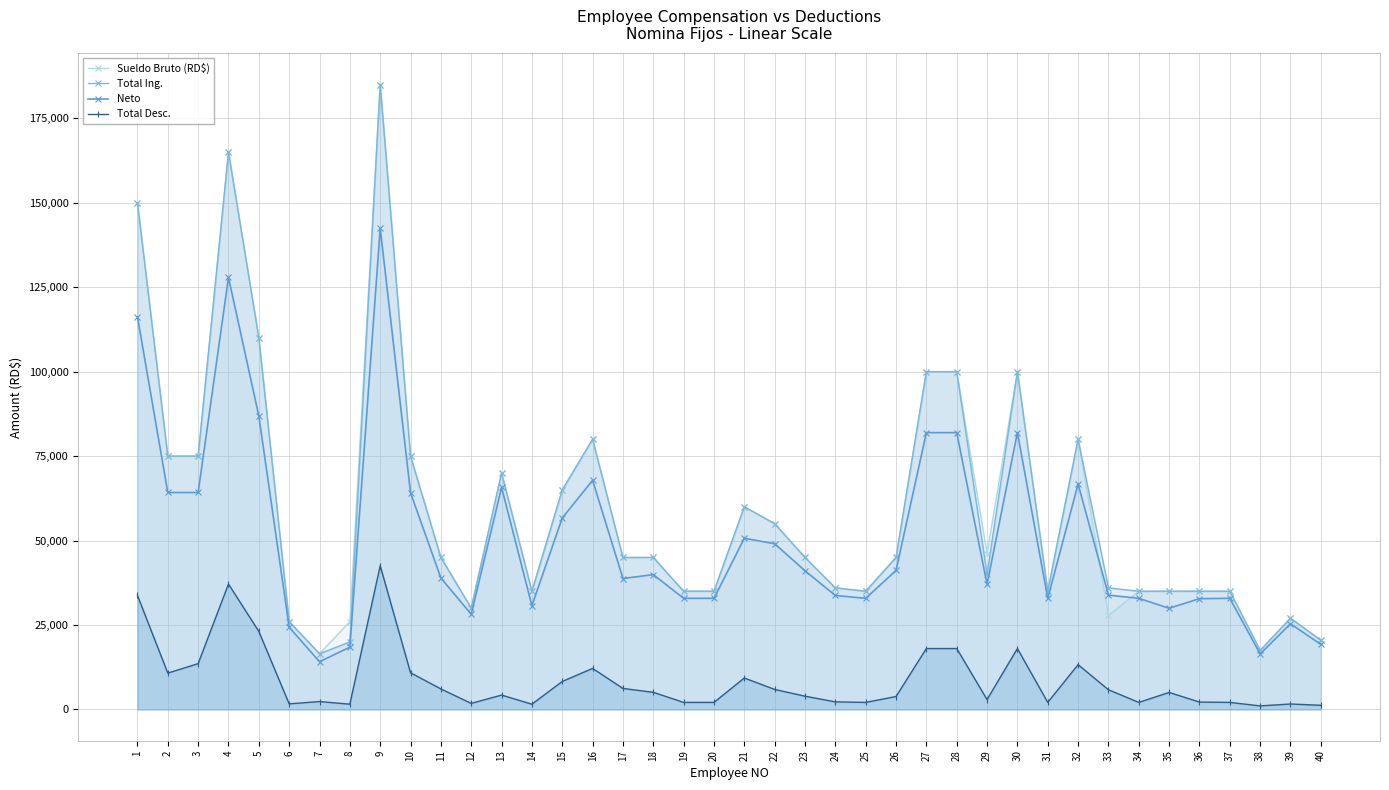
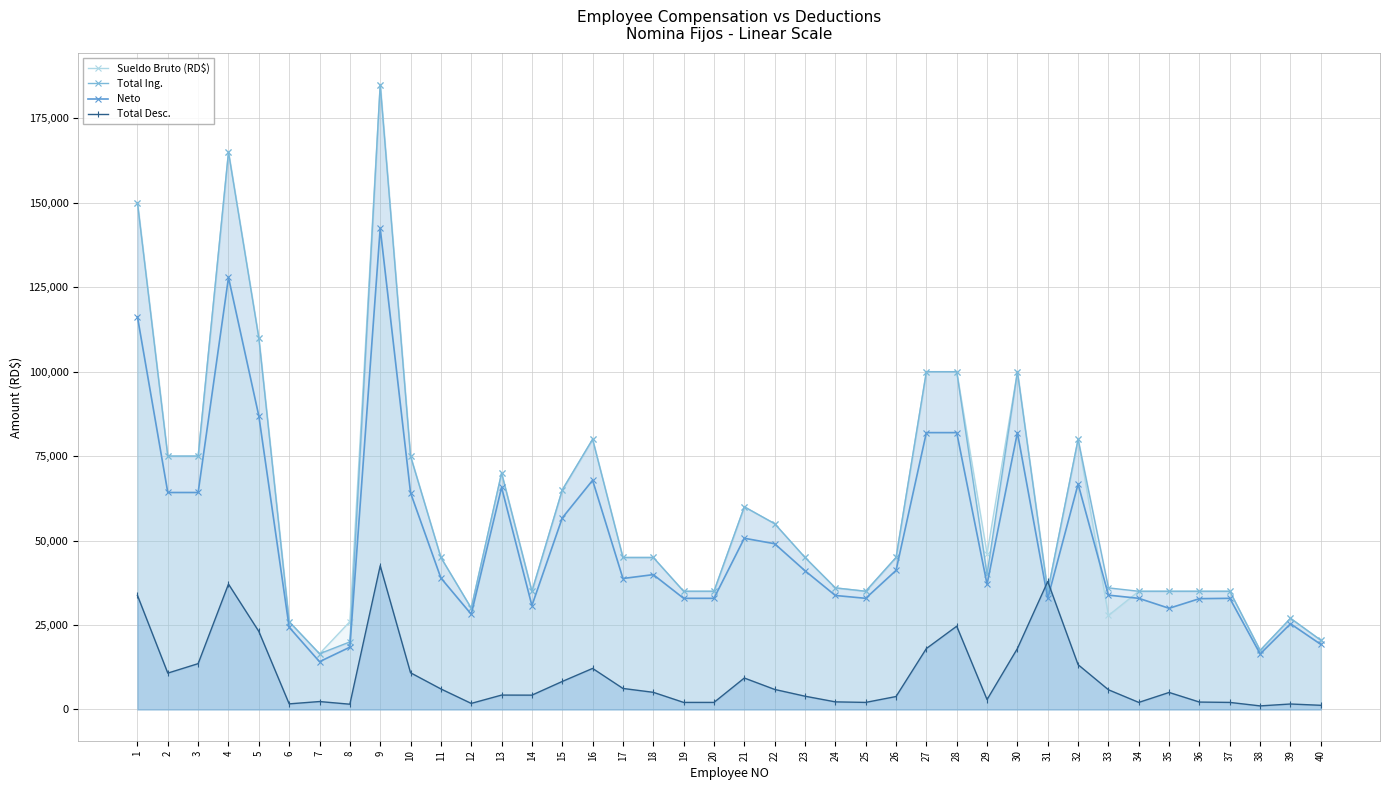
  {
    "Sueldo Bruto (RD$)": {
      "8": "26,000",
      "29": "46,000",
      "33": "28,000"
    },
    "Total Desc.": {
      "1": "34,000",
      "2": "11,000",
      "3": "14,000",
      "4": "37,000",
      "5": "23,000",
      "6": "2,000",
      "7": "2,000",
      "8": "2,000",
      "9": "43,000",
      "10": "11,000",
      "11": "6,000",
      "12": "2,000",
      "13": "4,000",
-     "14": "2,000",
+     "14": "4,000",
      "15": "8,000",
      "16": "12,000",
      "17": "6,000",
      "18": "5,000",
      "19": "2,000",
      "20": "2,000",
      "21": "9,000",
      "22": "6,000",
      "23": "4,000",
      "24": "2,000",
      "25": "2,000",
      "26": "4,000",
      "27": "18,000",
-     "28": "18,000",
+     "28": "25,000",
      "29": "3,000",
      "30": "18,000",
-     "31": "2,000",
+     "31": "38,000",
      "32": "13,000",
      "33": "6,000",
      "34": "2,000",
      "35": "5,000",
      "36": "2,000",
      "37": "2,000",
      "38": "1,000",
      "39": "2,000",
      "40": "1,000"
    }
  }
